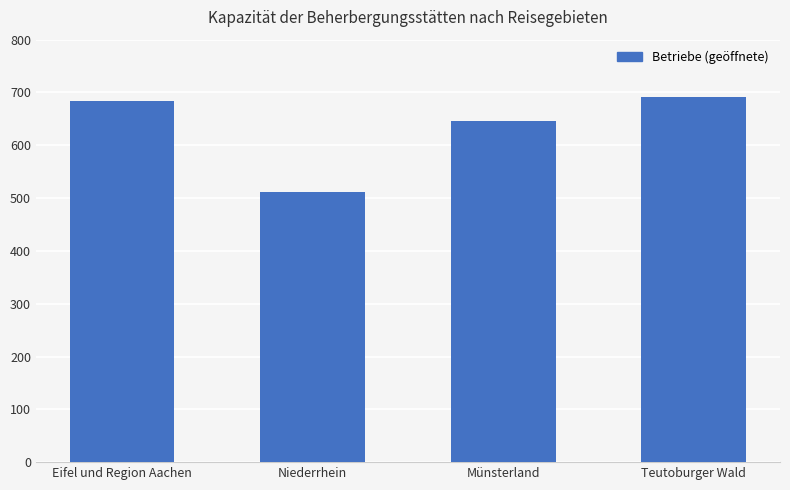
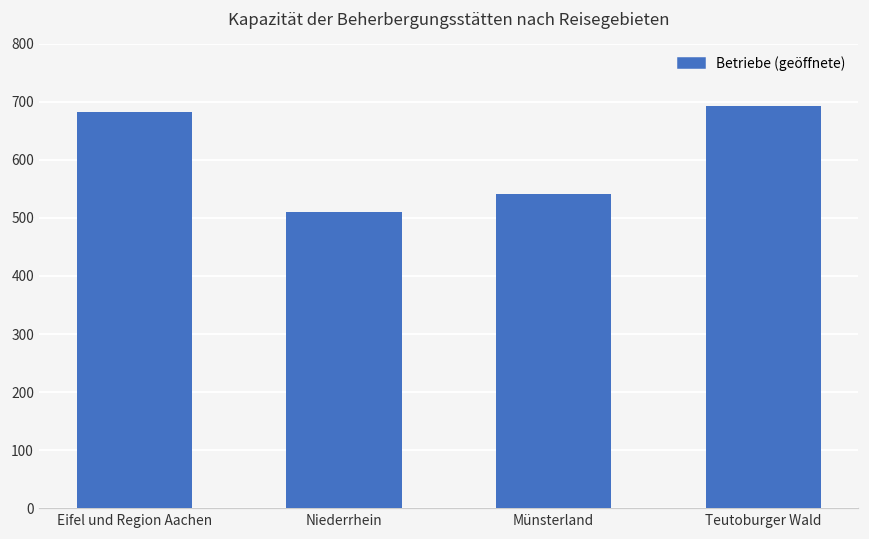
  {
    "Eifel und Region Aachen": 680,
    "Niederrhein": 510,
-   "Münsterland": 650,
+   "Münsterland": 540,
    "Teutoburger Wald": 690
  }
